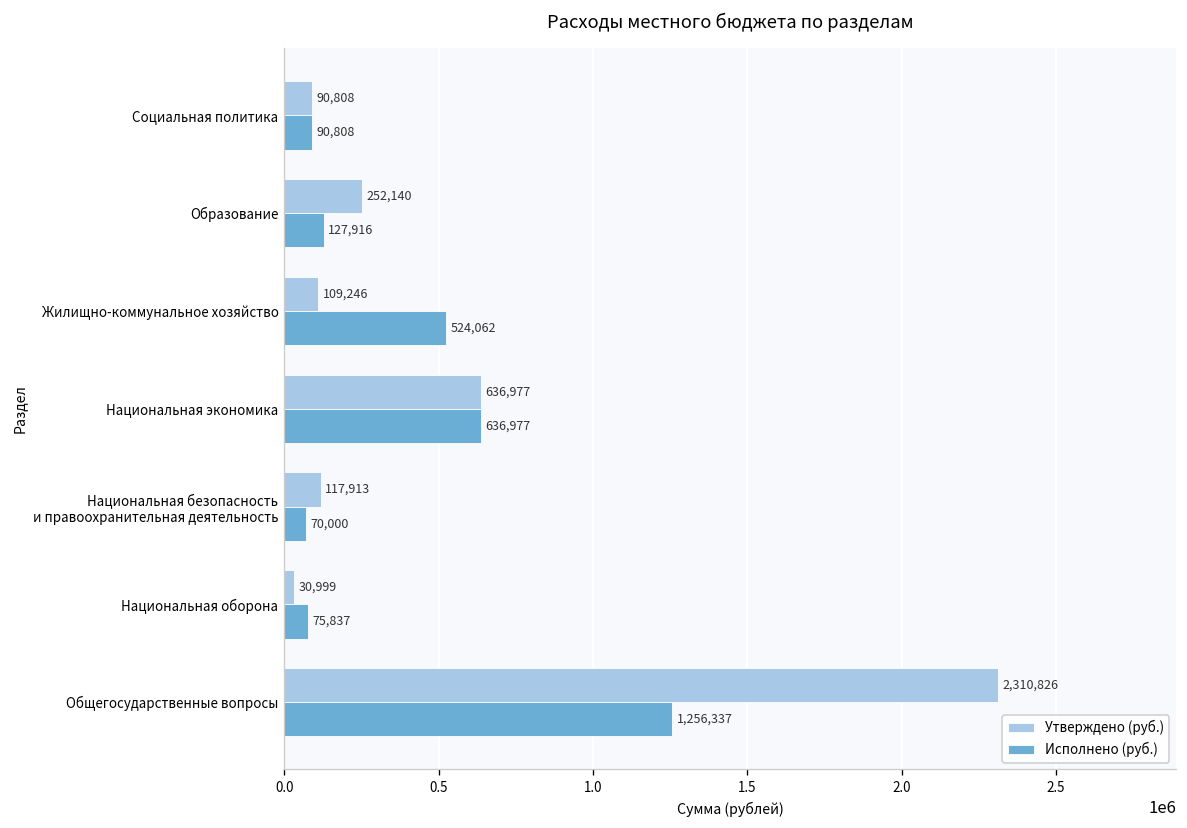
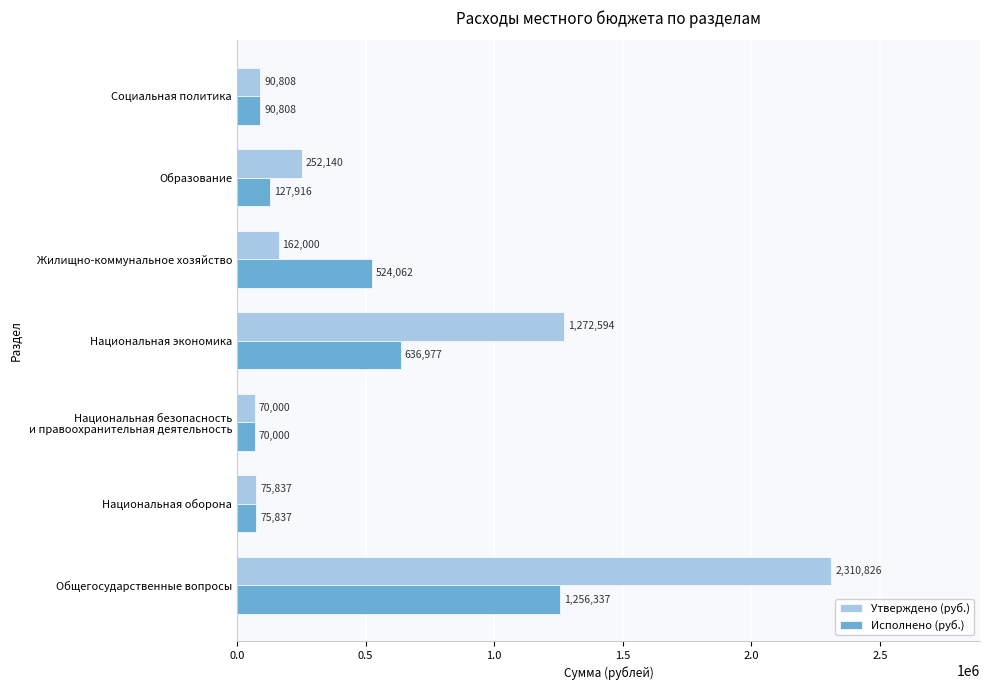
  {
    "Утверждено (руб.)": {
      "Социальная политика": "90,808",
      "Образование": "252,140",
-     "Жилищно-коммунальное хозяйство": "109,246",
-     "Национальная экономика": "636,977",
-     "Национальная безопасность и правоохранительная деятельность": "117,913",
-     "Национальная оборона": "30,999",
+     "Жилищно-коммунальное хозяйство": "162,000",
+     "Национальная экономика": "1,272,594",
+     "Национальная безопасность и правоохранительная деятельность": "70,000",
+     "Национальная оборона": "75,837",
      "Общегосударственные вопросы": "2,310,826"
    },
    "Исполнено (руб.)": {
      "Социальная политика": "90,808",
      "Образование": "127,916",
      "Жилищно-коммунальное хозяйство": "524,062",
      "Национальная экономика": "636,977",
      "Национальная безопасность и правоохранительная деятельность": "70,000",
      "Национальная оборона": "75,837",
      "Общегосударственные вопросы": "1,256,337"
    }
  }
